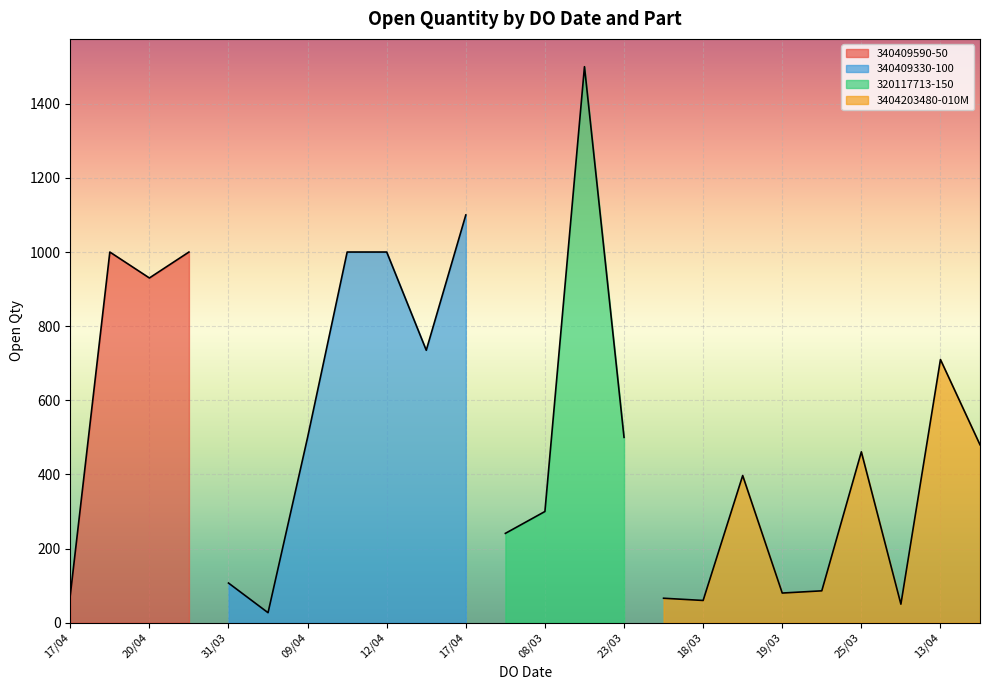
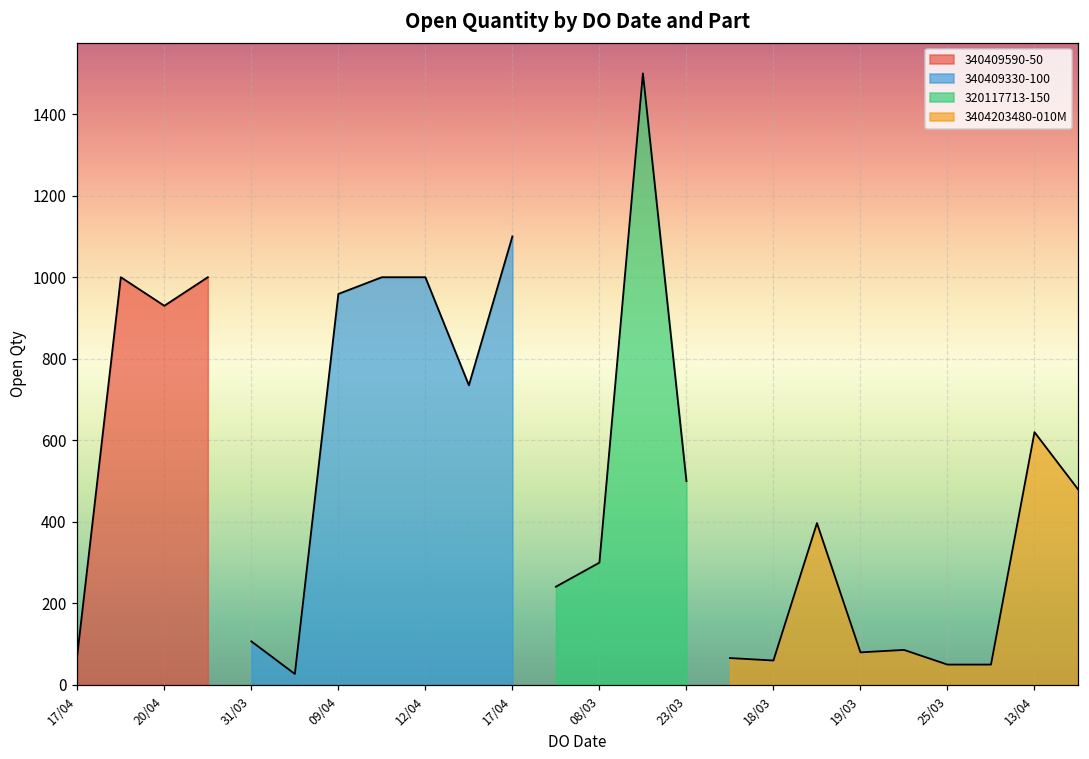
  {
    "340409590-50": {
      "17/04": 70
    },
    "340409330-100": {
      "31/03": 110,
-     "09/04": 500,
+     "09/04": 960,
      "12/04": 1000,
      "17/04": 1100
    },
    "320117713-150": {
      "08/03": 300,
      "23/03": 500
    },
    "3404203480-010M": {
      "18/03": 60,
      "19/03": 80,
-     "25/03": 460,
-     "13/04": 710
+     "25/03": 50,
+     "13/04": 620
    }
  }
